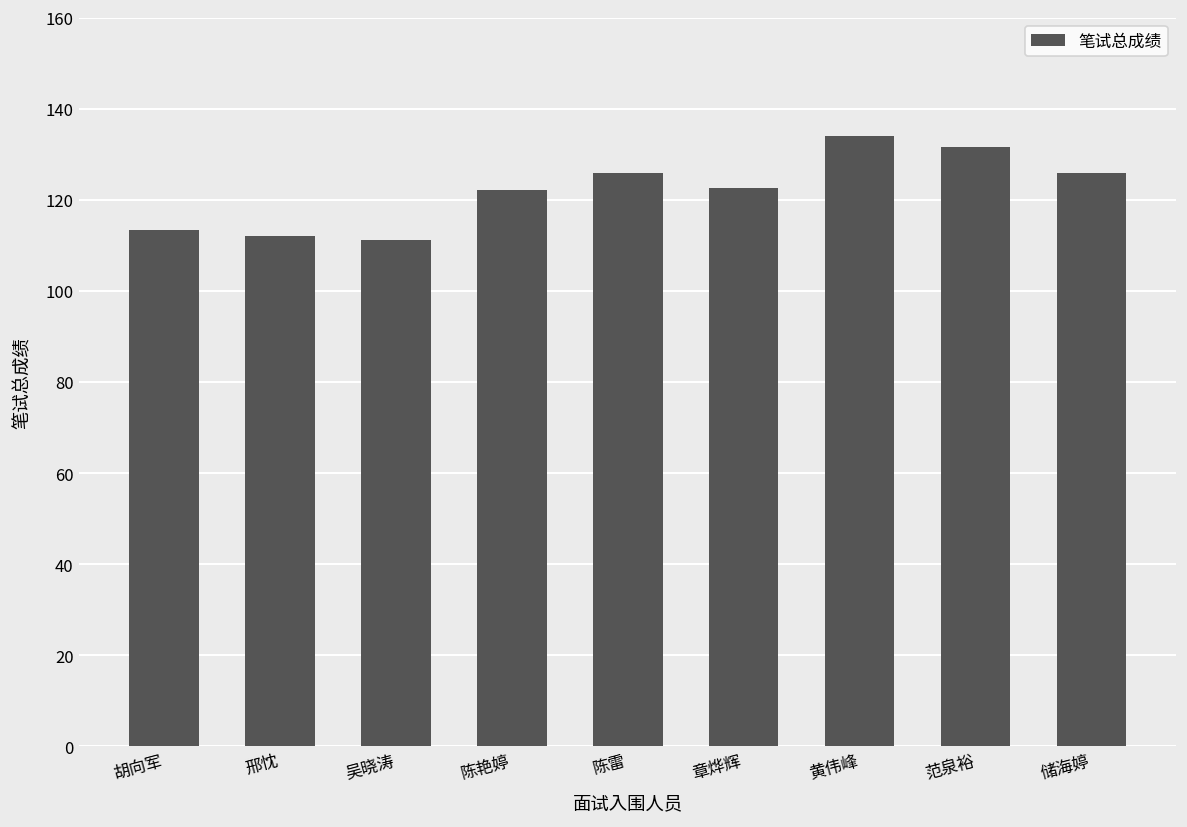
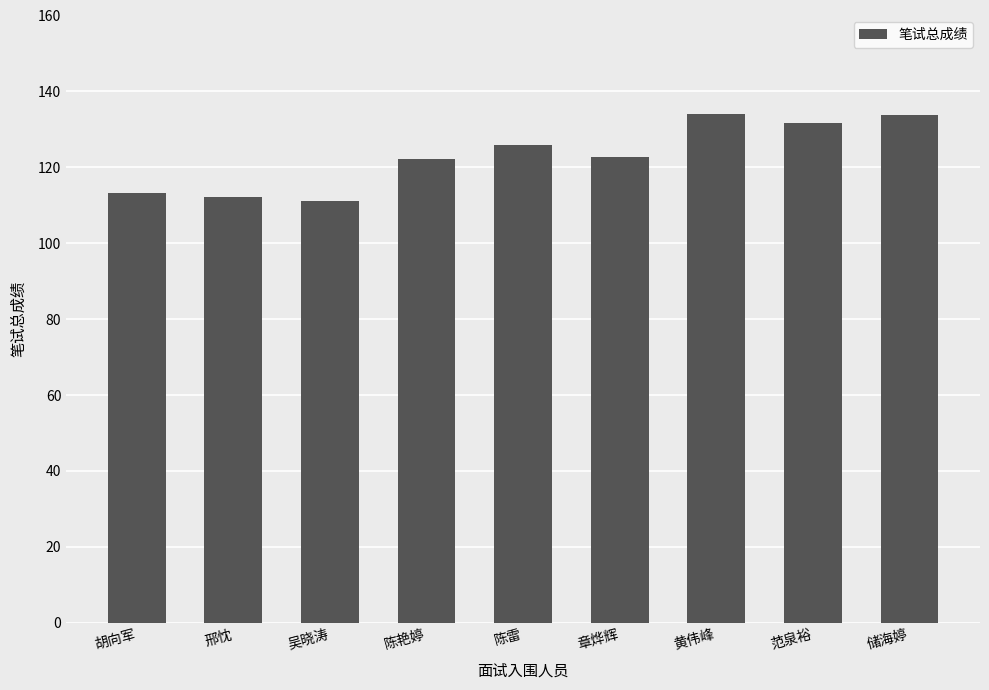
  {
    "胡向军": 113,
    "邢忱": 112,
    "吴晓涛": 111,
    "陈艳婷": 122,
    "陈雷": 126,
    "章烨辉": 123,
    "黄伟峰": 134,
    "范泉裕": 132,
-   "储海婷": 126
+   "储海婷": 134
  }
